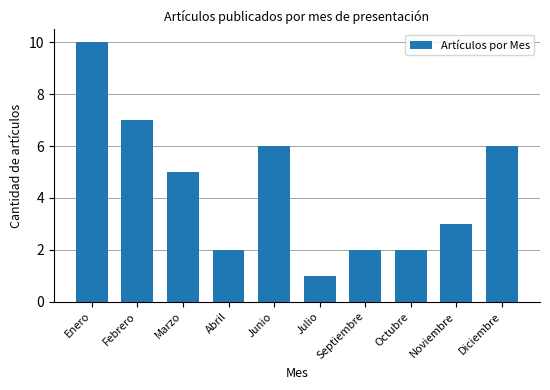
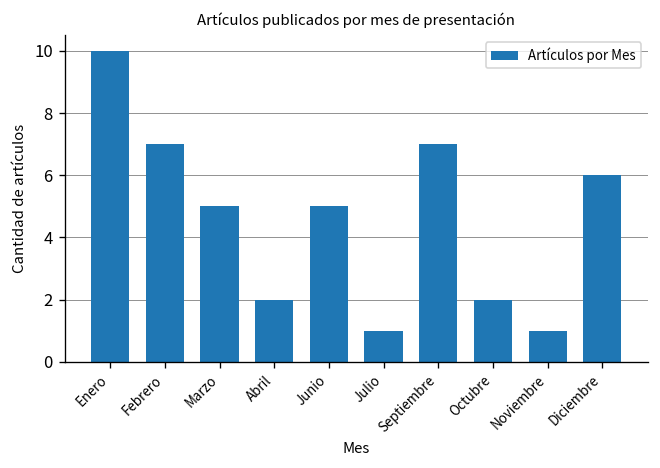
  {
    "Enero": 10,
    "Febrero": 7,
    "Marzo": 5,
    "Abril": 2,
-   "Junio": 6,
+   "Junio": 5,
    "Julio": 1,
-   "Septiembre": 2,
+   "Septiembre": 7,
    "Octubre": 2,
-   "Noviembre": 3,
+   "Noviembre": 1,
    "Diciembre": 6
  }
